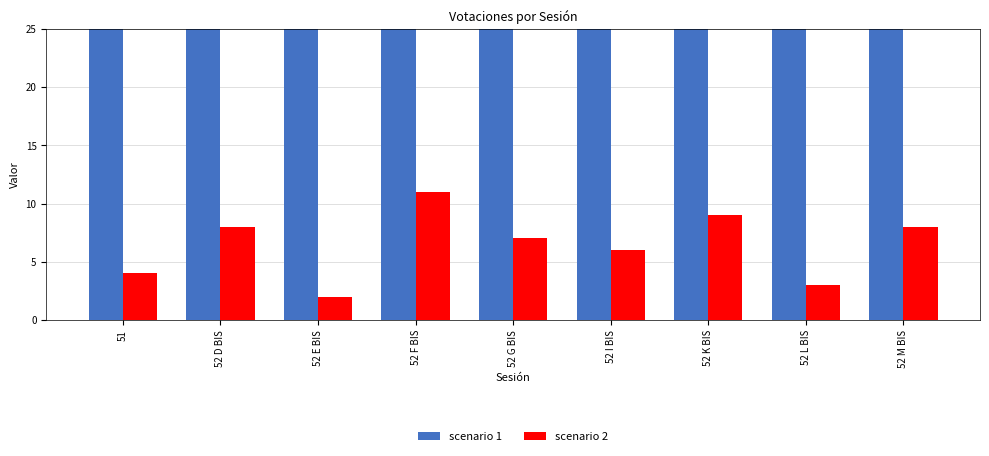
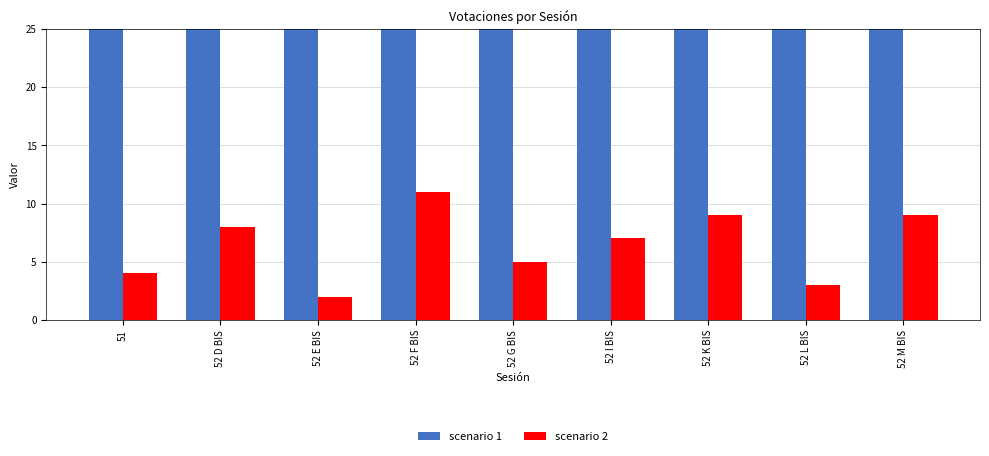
  {
    "scenario 2": {
      "51": 4,
      "52 D BIS": 8,
      "52 E BIS": 2,
      "52 F BIS": 11,
-     "52 G BIS": 7,
-     "52 I BIS": 6,
+     "52 G BIS": 5,
+     "52 I BIS": 7,
      "52 K BIS": 9,
      "52 L BIS": 3,
-     "52 M BIS": 8
+     "52 M BIS": 9
    }
  }
